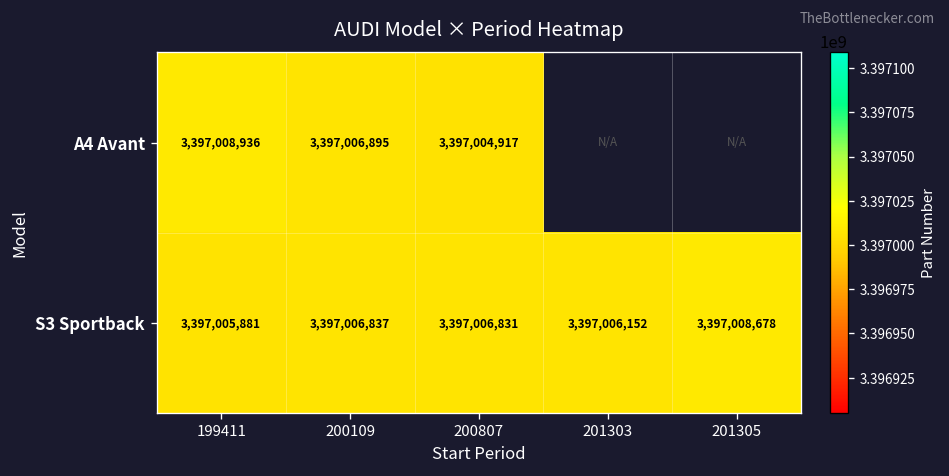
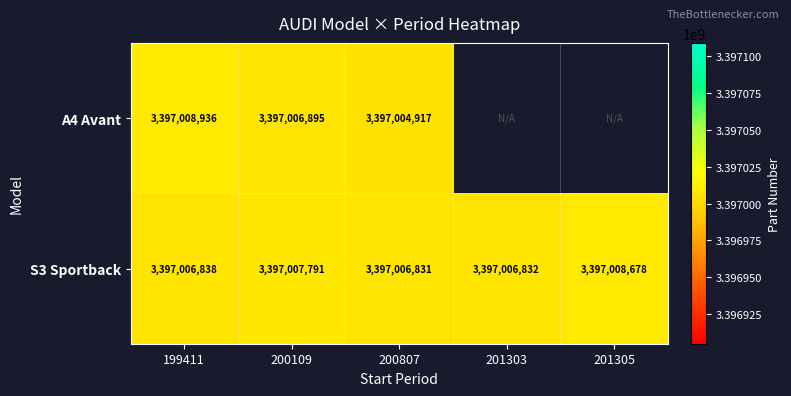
  {
    "A4 Avant": {
      "199411": "3,397,008,936",
      "200109": "3,397,006,895",
      "200807": "3,397,004,917"
    },
    "S3 Sportback": {
-     "199411": "3,397,005,881",
-     "200109": "3,397,006,837",
+     "199411": "3,397,006,838",
+     "200109": "3,397,007,791",
      "200807": "3,397,006,831",
-     "201303": "3,397,006,152",
+     "201303": "3,397,006,832",
      "201305": "3,397,008,678"
    }
  }
